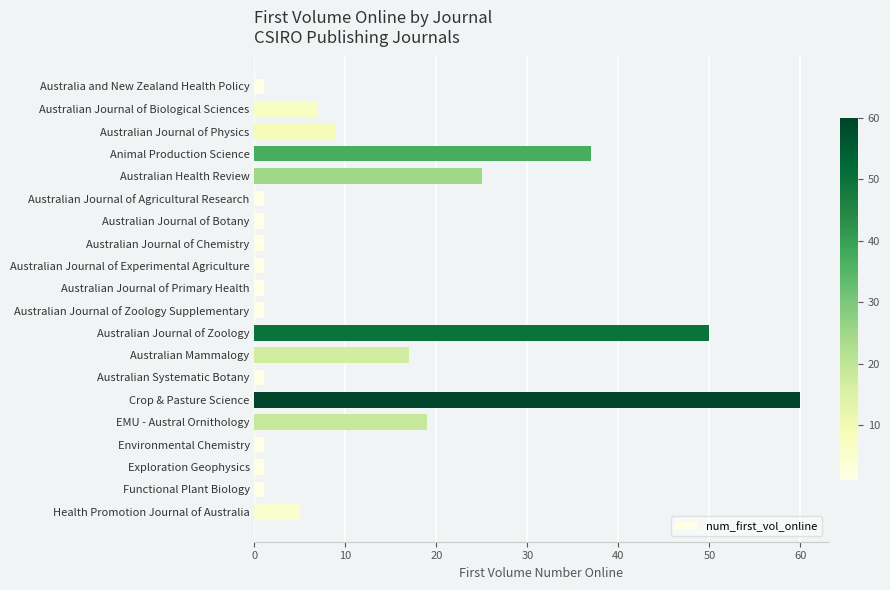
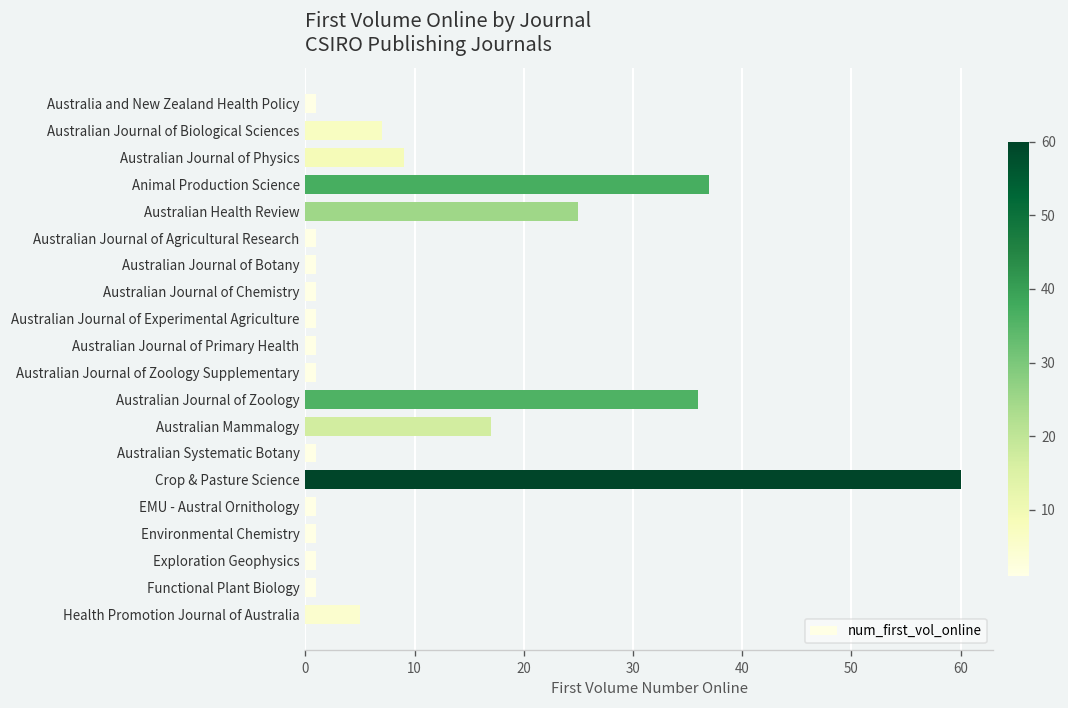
  {
    "Australia and New Zealand Health Policy": 1,
    "Australian Journal of Biological Sciences": 7,
    "Australian Journal of Physics": 9,
    "Animal Production Science": 37,
    "Australian Health Review": 25,
    "Australian Journal of Agricultural Research": 1,
    "Australian Journal of Botany": 1,
    "Australian Journal of Chemistry": 1,
    "Australian Journal of Experimental Agriculture": 1,
    "Australian Journal of Primary Health": 1,
    "Australian Journal of Zoology Supplementary": 1,
-   "Australian Journal of Zoology": 50,
+   "Australian Journal of Zoology": 36,
    "Australian Mammalogy": 17,
    "Australian Systematic Botany": 1,
    "Crop & Pasture Science": 60,
-   "EMU - Austral Ornithology": 19,
+   "EMU - Austral Ornithology": 1,
    "Environmental Chemistry": 1,
    "Exploration Geophysics": 1,
    "Functional Plant Biology": 1,
    "Health Promotion Journal of Australia": 5
  }
